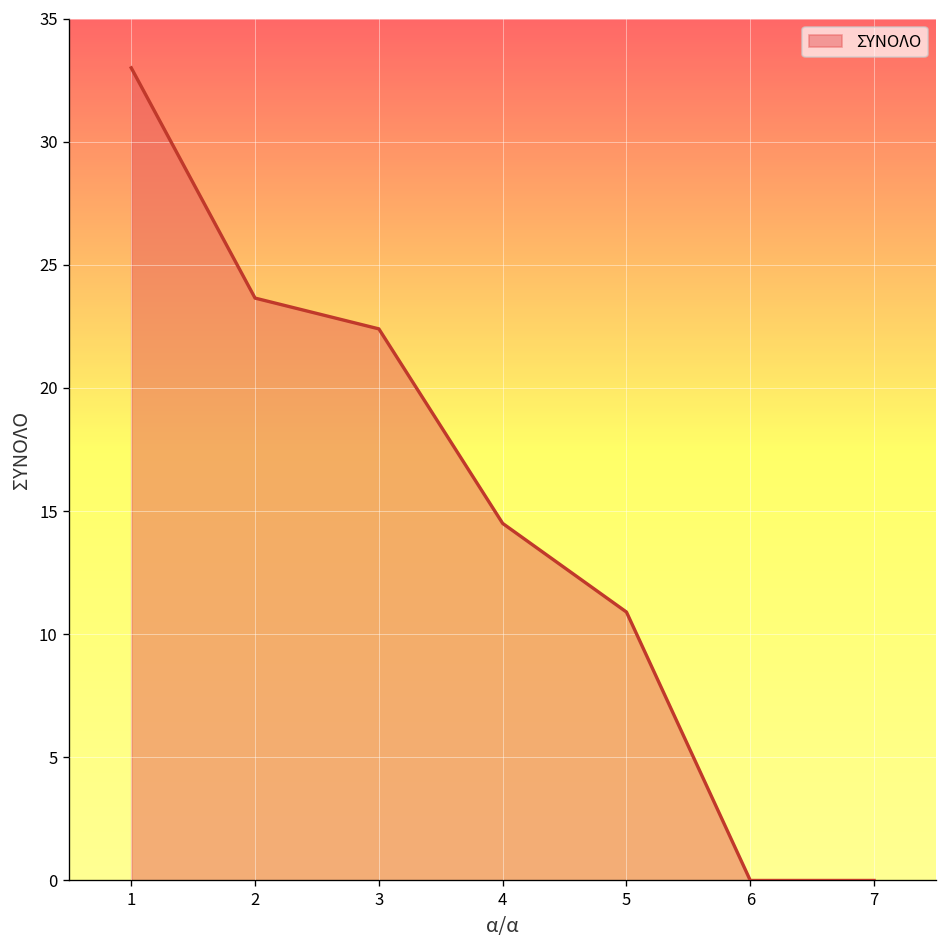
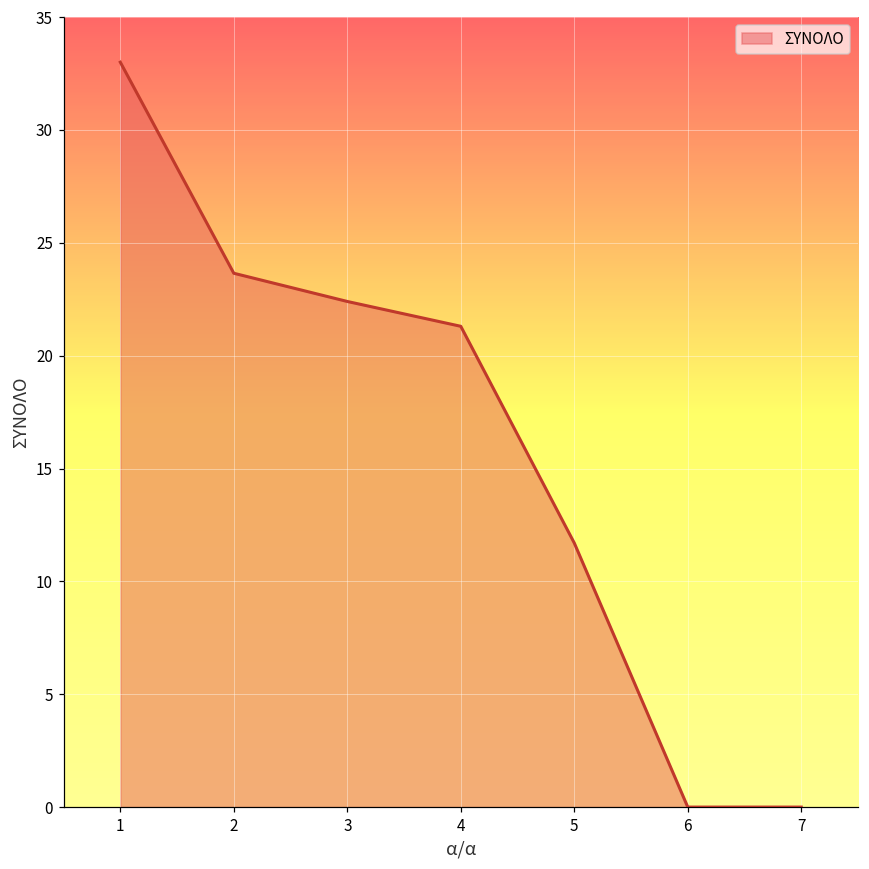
  {
    "1": 33.0,
    "2": 23.7,
    "3": 22.4,
-   "4": 14.5,
-   "5": 10.9,
+   "4": 21.3,
+   "5": 11.7,
    "6": 0.0,
    "7": 0.0
  }
